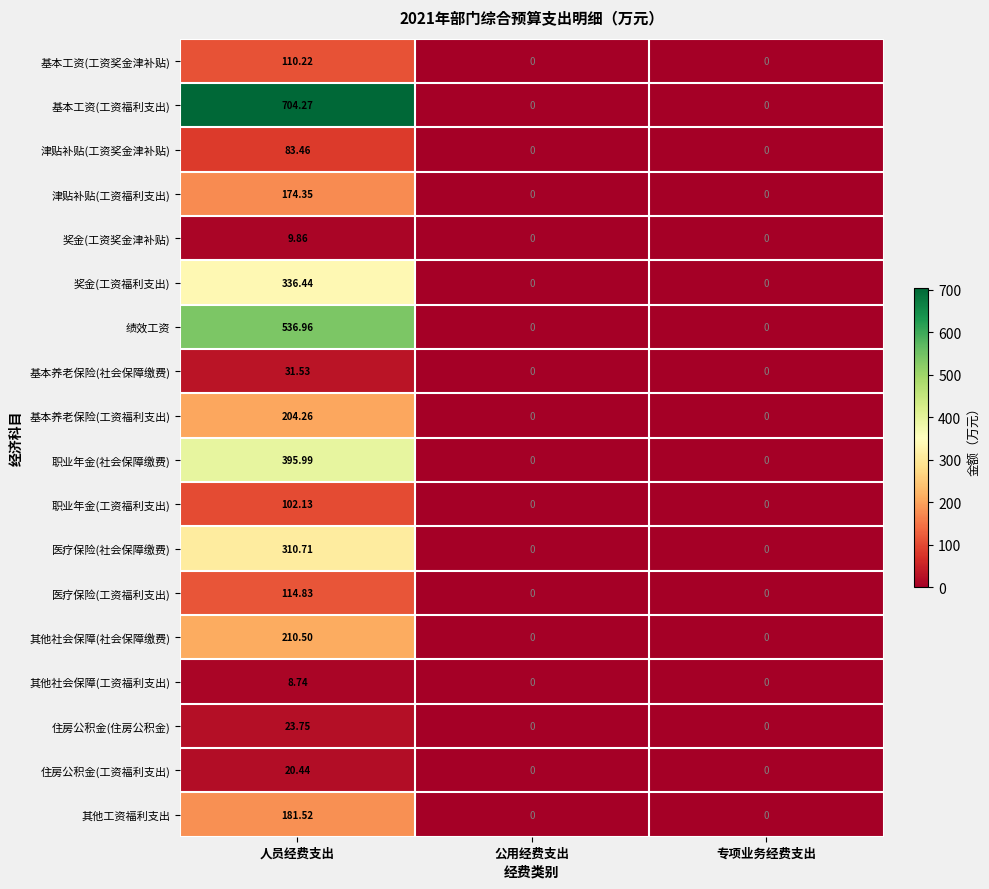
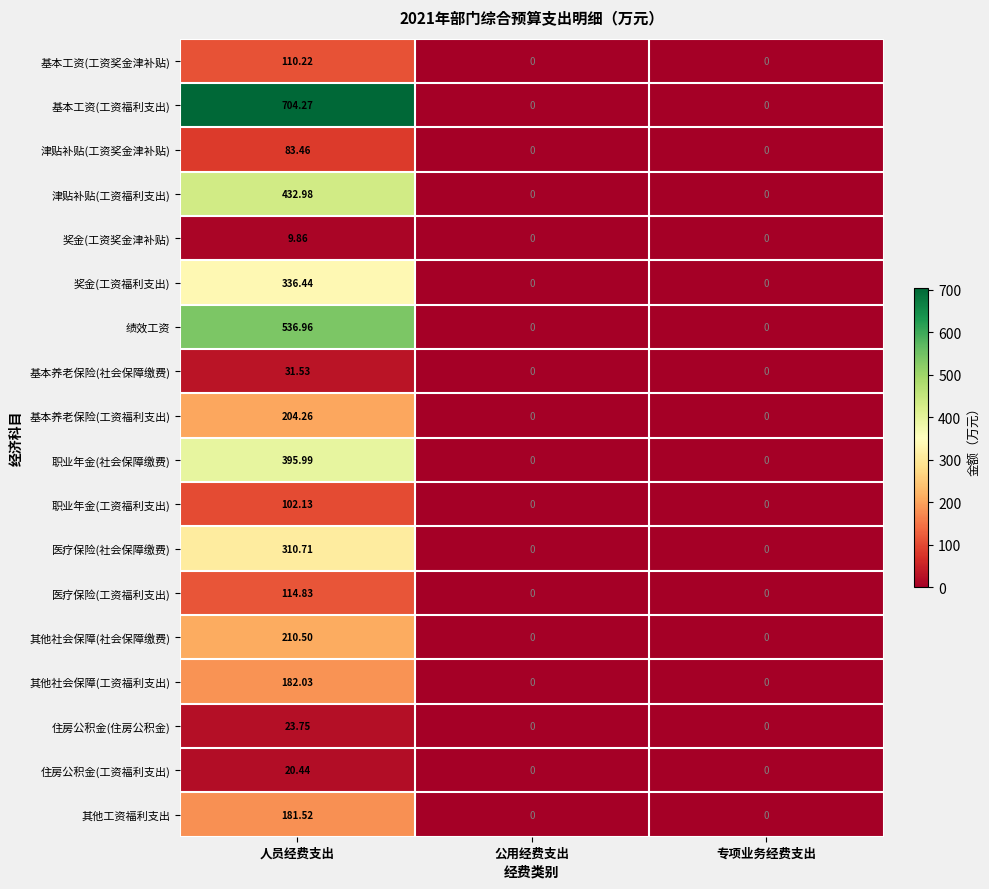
  {
    "基本工资(工资奖金津补贴)": {
      "人员经费支出": 110.22,
      "公用经费支出": 0,
      "专项业务经费支出": 0
    },
    "基本工资(工资福利支出)": {
      "人员经费支出": 704.27,
      "公用经费支出": 0,
      "专项业务经费支出": 0
    },
    "津贴补贴(工资奖金津补贴)": {
      "人员经费支出": 83.46,
      "公用经费支出": 0,
      "专项业务经费支出": 0
    },
    "津贴补贴(工资福利支出)": {
-     "人员经费支出": 174.35,
+     "人员经费支出": 432.98,
      "公用经费支出": 0,
      "专项业务经费支出": 0
    },
    "奖金(工资奖金津补贴)": {
      "人员经费支出": 9.86,
      "公用经费支出": 0,
      "专项业务经费支出": 0
    },
    "奖金(工资福利支出)": {
      "人员经费支出": 336.44,
      "公用经费支出": 0,
      "专项业务经费支出": 0
    },
    "绩效工资": {
      "人员经费支出": 536.96,
      "公用经费支出": 0,
      "专项业务经费支出": 0
    },
    "基本养老保险(社会保障缴费)": {
      "人员经费支出": 31.53,
      "公用经费支出": 0,
      "专项业务经费支出": 0
    },
    "基本养老保险(工资福利支出)": {
      "人员经费支出": 204.26,
      "公用经费支出": 0,
      "专项业务经费支出": 0
    },
    "职业年金(社会保障缴费)": {
      "人员经费支出": 395.99,
      "公用经费支出": 0,
      "专项业务经费支出": 0
    },
    "职业年金(工资福利支出)": {
      "人员经费支出": 102.13,
      "公用经费支出": 0,
      "专项业务经费支出": 0
    },
    "医疗保险(社会保障缴费)": {
      "人员经费支出": 310.71,
      "公用经费支出": 0,
      "专项业务经费支出": 0
    },
    "医疗保险(工资福利支出)": {
      "人员经费支出": 114.83,
      "公用经费支出": 0,
      "专项业务经费支出": 0
    },
    "其他社会保障(社会保障缴费)": {
      "人员经费支出": 210.50,
      "公用经费支出": 0,
      "专项业务经费支出": 0
    },
    "其他社会保障(工资福利支出)": {
-     "人员经费支出": 8.74,
+     "人员经费支出": 182.03,
      "公用经费支出": 0,
      "专项业务经费支出": 0
    },
    "住房公积金(住房公积金)": {
      "人员经费支出": 23.75,
      "公用经费支出": 0,
      "专项业务经费支出": 0
    },
    "住房公积金(工资福利支出)": {
      "人员经费支出": 20.44,
      "公用经费支出": 0,
      "专项业务经费支出": 0
    },
    "其他工资福利支出": {
      "人员经费支出": 181.52,
      "公用经费支出": 0,
      "专项业务经费支出": 0
    }
  }
